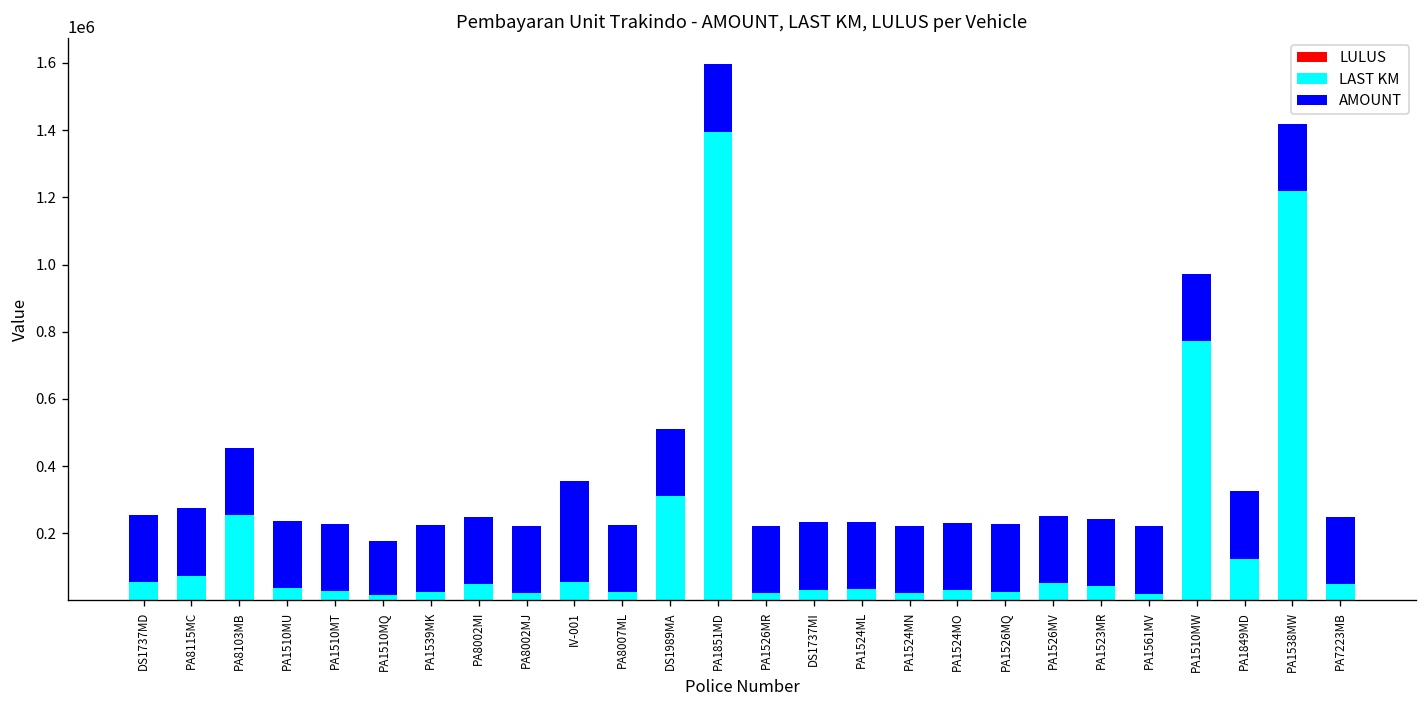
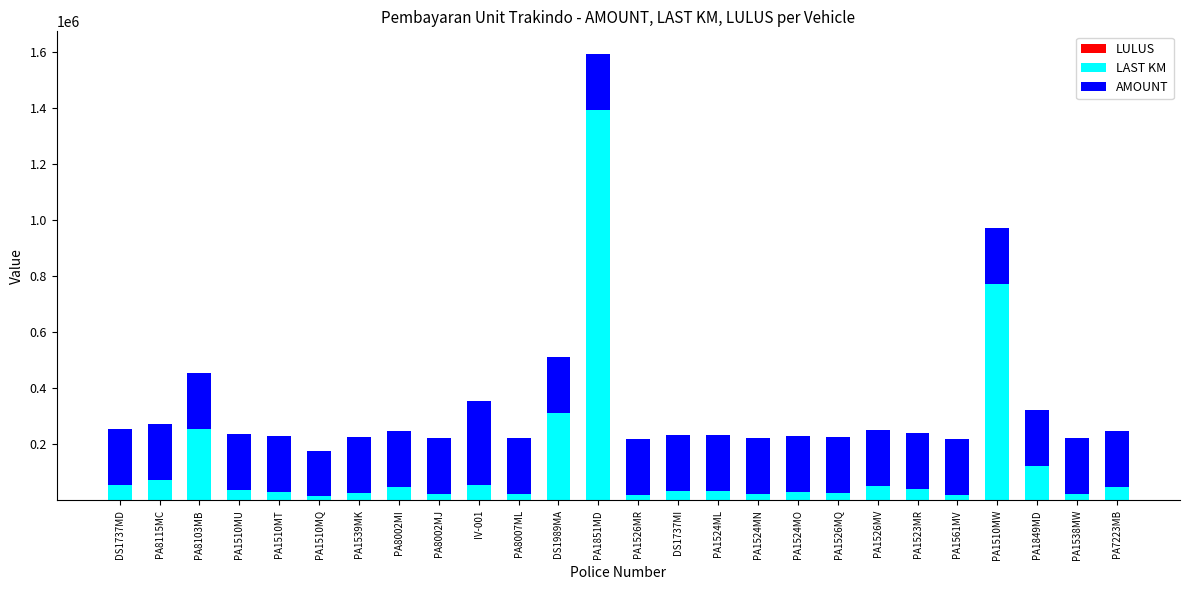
  {
    "LAST KM": {
      "DS1737MD": 60000,
      "PA8115MC": 70000,
      "PA8103MB": 250000,
      "PA1510MU": 40000,
      "PA1510MT": 30000,
      "PA1510MQ": 20000,
      "PA1539MK": 30000,
      "PA8002MI": 50000,
      "PA8002MJ": 20000,
      "IV-001": 60000,
      "PA8007ML": 20000,
      "DS1989MA": 310000,
      "PA1851MD": 1400000,
      "PA1526MR": 20000,
      "DS1737MI": 30000,
      "PA1524ML": 30000,
      "PA1524MN": 20000,
      "PA1524MO": 30000,
      "PA1526MQ": 30000,
      "PA1526MV": 50000,
      "PA1523MR": 40000,
      "PA1561MV": 20000,
      "PA1510MW": 770000,
      "PA1849MD": 120000,
-     "PA1538MW": 1220000,
+     "PA1538MW": 20000,
      "PA7223MB": 50000
    },
    "AMOUNT": {
      "DS1737MD": 200000,
      "PA8115MC": 200000,
      "PA8103MB": 200000,
      "PA1510MU": 200000,
      "PA1510MT": 200000,
      "PA1510MQ": 160000,
      "PA1539MK": 200000,
      "PA8002MI": 200000,
      "PA8002MJ": 200000,
      "IV-001": 300000,
      "PA8007ML": 200000,
      "DS1989MA": 200000,
      "PA1851MD": 200000,
      "PA1526MR": 200000,
      "DS1737MI": 200000,
      "PA1524ML": 200000,
      "PA1524MN": 200000,
      "PA1524MO": 200000,
      "PA1526MQ": 200000,
      "PA1526MV": 200000,
      "PA1523MR": 200000,
      "PA1561MV": 200000,
      "PA1510MW": 200000,
      "PA1849MD": 200000,
      "PA1538MW": 200000,
      "PA7223MB": 200000
    }
  }
